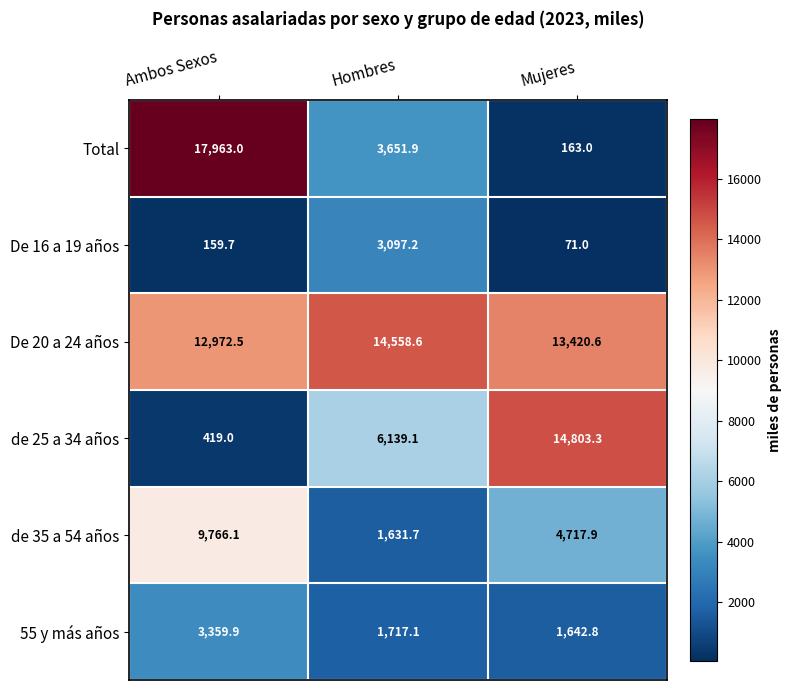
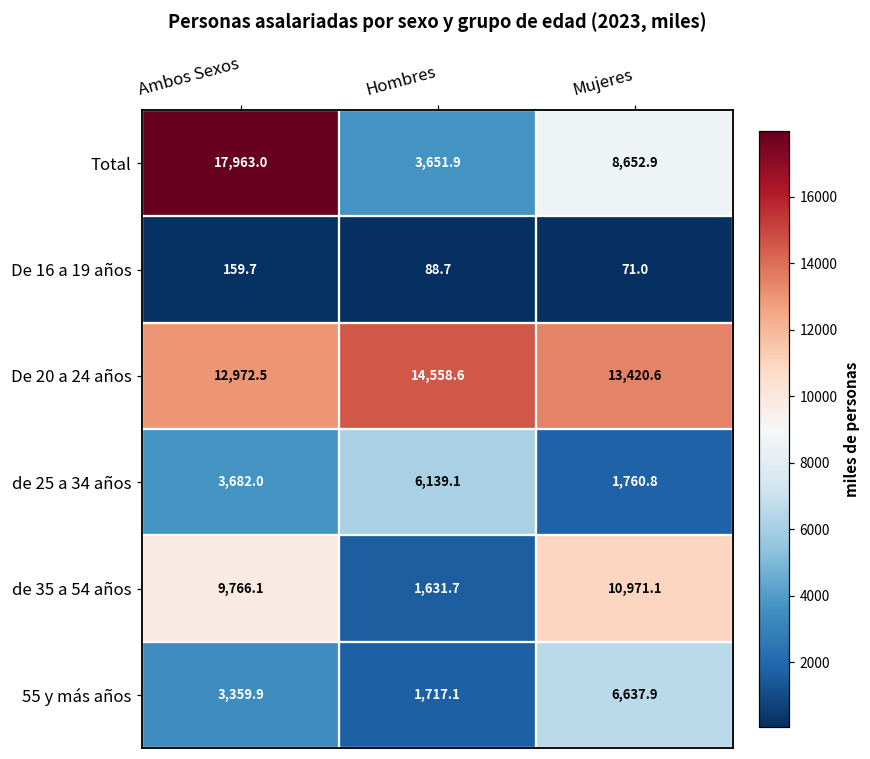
  {
    "Total": {
      "Ambos Sexos": "17,963.0",
      "Hombres": "3,651.9",
-     "Mujeres": "163.0"
+     "Mujeres": "8,652.9"
    },
    "De 16 a 19 años": {
      "Ambos Sexos": "159.7",
-     "Hombres": "3,097.2",
+     "Hombres": "88.7",
      "Mujeres": "71.0"
    },
    "De 20 a 24 años": {
      "Ambos Sexos": "12,972.5",
      "Hombres": "14,558.6",
      "Mujeres": "13,420.6"
    },
    "de 25 a 34 años": {
-     "Ambos Sexos": "419.0",
+     "Ambos Sexos": "3,682.0",
      "Hombres": "6,139.1",
-     "Mujeres": "14,803.3"
+     "Mujeres": "1,760.8"
    },
    "de 35 a 54 años": {
      "Ambos Sexos": "9,766.1",
      "Hombres": "1,631.7",
-     "Mujeres": "4,717.9"
+     "Mujeres": "10,971.1"
    },
    "55 y más años": {
      "Ambos Sexos": "3,359.9",
      "Hombres": "1,717.1",
-     "Mujeres": "1,642.8"
+     "Mujeres": "6,637.9"
    }
  }
